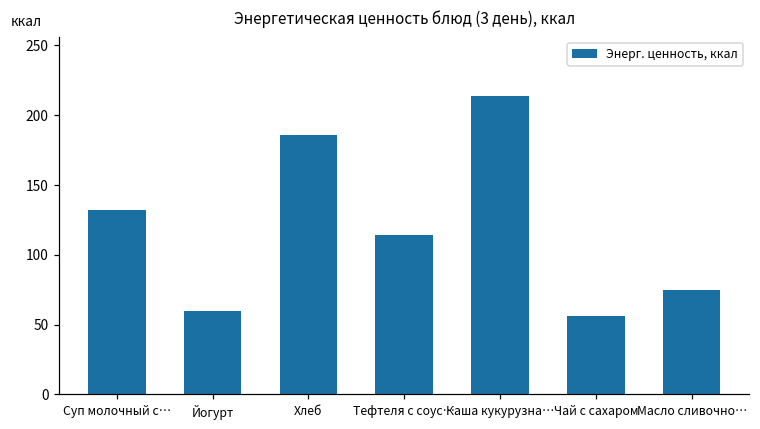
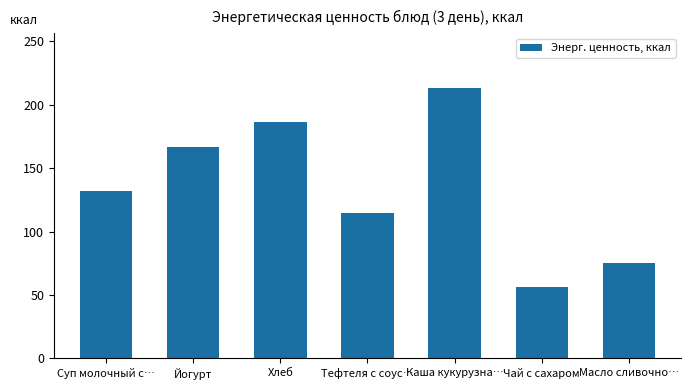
  {
    "Суп молочный с…": 132,
-   "Йогурт": 60,
+   "Йогурт": 167,
    "Хлеб": 186,
    "Тефтеля с соус…": 114,
    "Каша кукурузна…": 214,
    "Чай с сахаром": 56,
    "Масло сливочно…": 75
  }
